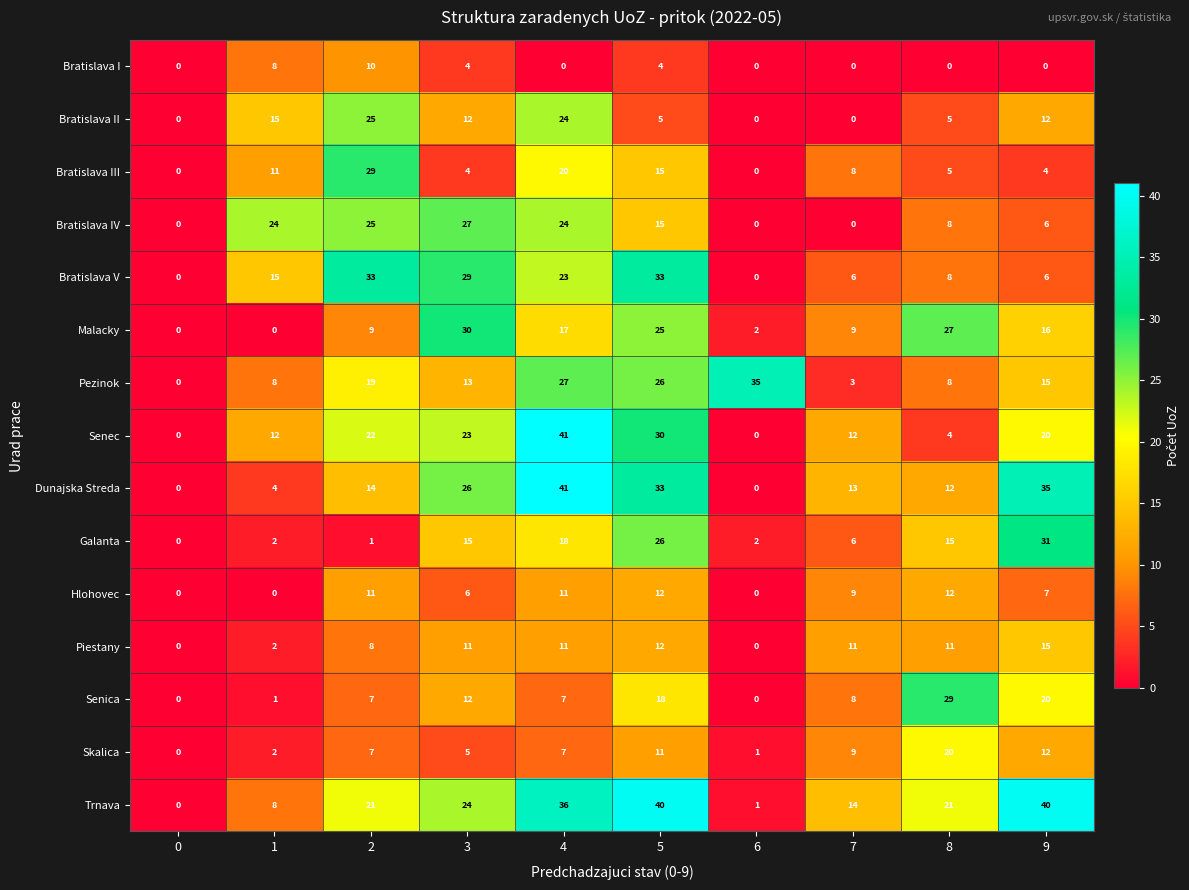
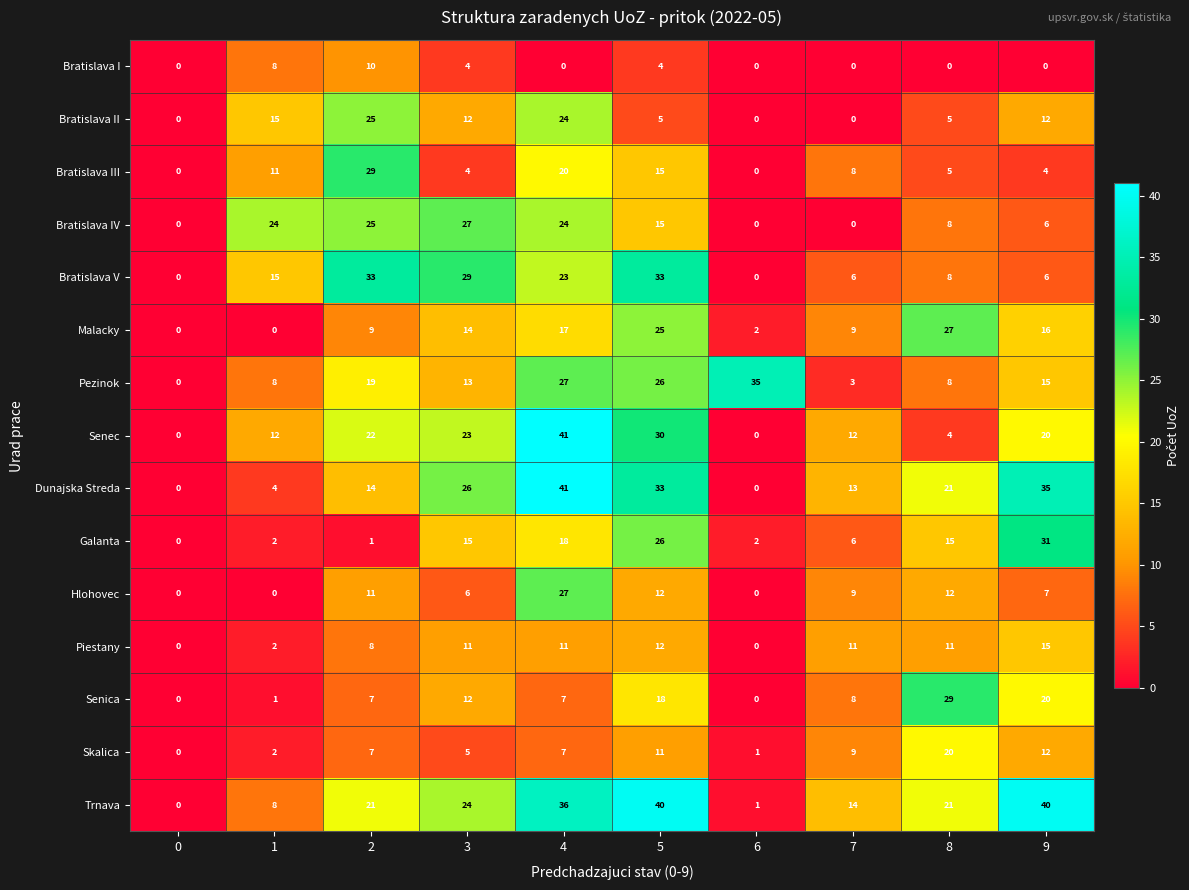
  {
    "Bratislava I": {
      "0": 0,
      "1": 8,
      "2": 10,
      "3": 4,
      "4": 0,
      "5": 4,
      "6": 0,
      "7": 0,
      "8": 0,
      "9": 0
    },
    "Bratislava II": {
      "0": 0,
      "1": 15,
      "2": 25,
      "3": 12,
      "4": 24,
      "5": 5,
      "6": 0,
      "7": 0,
      "8": 5,
      "9": 12
    },
    "Bratislava III": {
      "0": 0,
      "1": 11,
      "2": 29,
      "3": 4,
      "4": 20,
      "5": 15,
      "6": 0,
      "7": 8,
      "8": 5,
      "9": 4
    },
    "Bratislava IV": {
      "0": 0,
      "1": 24,
      "2": 25,
      "3": 27,
      "4": 24,
      "5": 15,
      "6": 0,
      "7": 0,
      "8": 8,
      "9": 6
    },
    "Bratislava V": {
      "0": 0,
      "1": 15,
      "2": 33,
      "3": 29,
      "4": 23,
      "5": 33,
      "6": 0,
      "7": 6,
      "8": 8,
      "9": 6
    },
    "Malacky": {
      "0": 0,
      "1": 0,
      "2": 9,
-     "3": 30,
+     "3": 14,
      "4": 17,
      "5": 25,
      "6": 2,
      "7": 9,
      "8": 27,
      "9": 16
    },
    "Pezinok": {
      "0": 0,
      "1": 8,
      "2": 19,
      "3": 13,
      "4": 27,
      "5": 26,
      "6": 35,
      "7": 3,
      "8": 8,
      "9": 15
    },
    "Senec": {
      "0": 0,
      "1": 12,
      "2": 22,
      "3": 23,
      "4": 41,
      "5": 30,
      "6": 0,
      "7": 12,
      "8": 4,
      "9": 20
    },
    "Dunajska Streda": {
      "0": 0,
      "1": 4,
      "2": 14,
      "3": 26,
      "4": 41,
      "5": 33,
      "6": 0,
      "7": 13,
-     "8": 12,
+     "8": 21,
      "9": 35
    },
    "Galanta": {
      "0": 0,
      "1": 2,
      "2": 1,
      "3": 15,
      "4": 18,
      "5": 26,
      "6": 2,
      "7": 6,
      "8": 15,
      "9": 31
    },
    "Hlohovec": {
      "0": 0,
      "1": 0,
      "2": 11,
      "3": 6,
-     "4": 11,
+     "4": 27,
      "5": 12,
      "6": 0,
      "7": 9,
      "8": 12,
      "9": 7
    },
    "Piestany": {
      "0": 0,
      "1": 2,
      "2": 8,
      "3": 11,
      "4": 11,
      "5": 12,
      "6": 0,
      "7": 11,
      "8": 11,
      "9": 15
    },
    "Senica": {
      "0": 0,
      "1": 1,
      "2": 7,
      "3": 12,
      "4": 7,
      "5": 18,
      "6": 0,
      "7": 8,
      "8": 29,
      "9": 20
    },
    "Skalica": {
      "0": 0,
      "1": 2,
      "2": 7,
      "3": 5,
      "4": 7,
      "5": 11,
      "6": 1,
      "7": 9,
      "8": 20,
      "9": 12
    },
    "Trnava": {
      "0": 0,
      "1": 8,
      "2": 21,
      "3": 24,
      "4": 36,
      "5": 40,
      "6": 1,
      "7": 14,
      "8": 21,
      "9": 40
    }
  }
